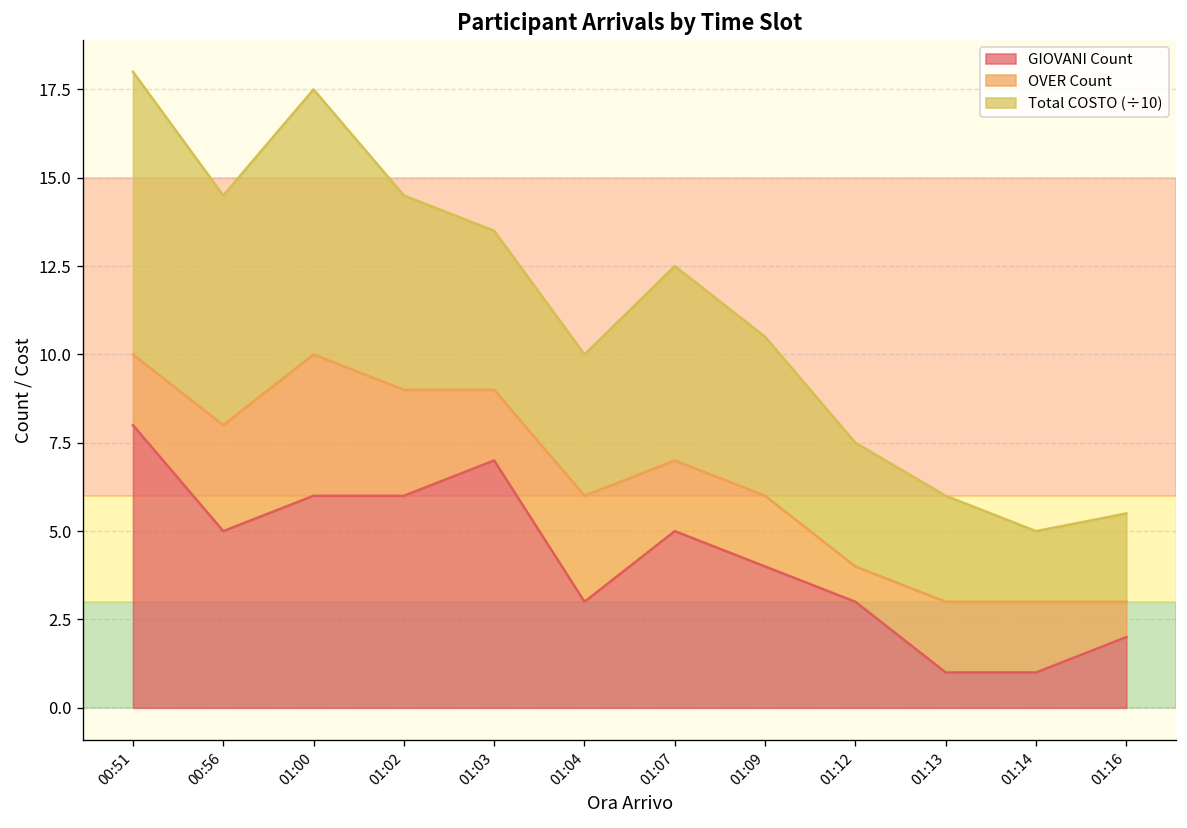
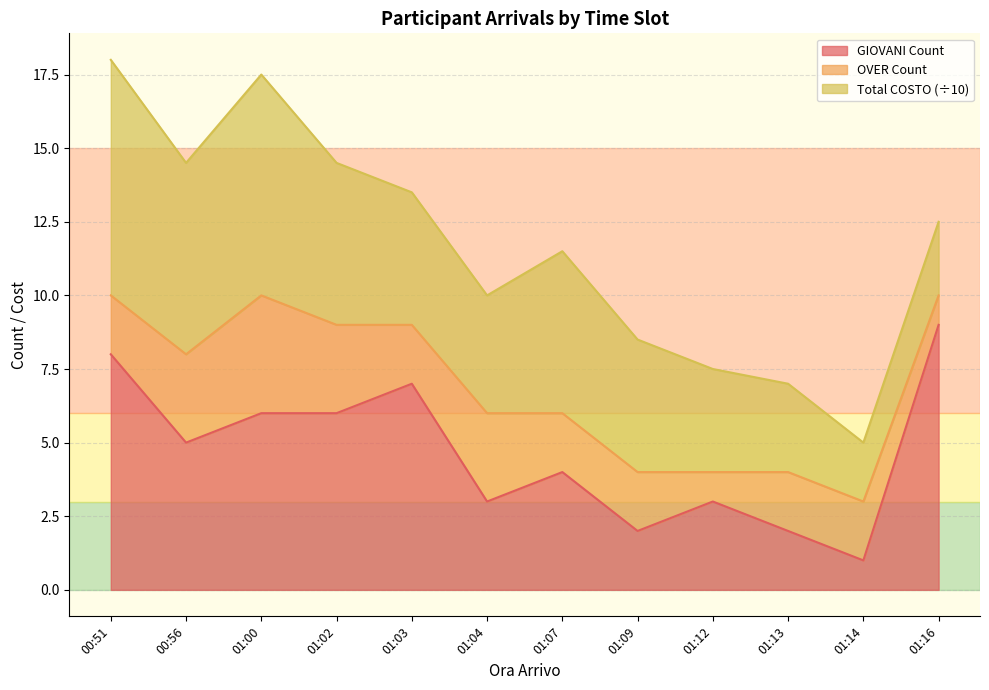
  {
    "GIOVANI Count": {
      "00:51": 8,
      "00:56": 5,
      "01:00": 6,
      "01:02": 6,
      "01:03": 7,
      "01:04": 3,
-     "01:07": 5,
-     "01:09": 4,
+     "01:07": 4,
+     "01:09": 2,
      "01:12": 3,
-     "01:13": 1,
+     "01:13": 2,
      "01:14": 1,
-     "01:16": 2
+     "01:16": 9
    }
  }
